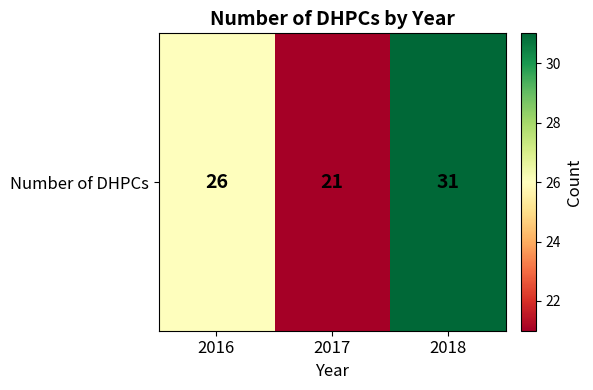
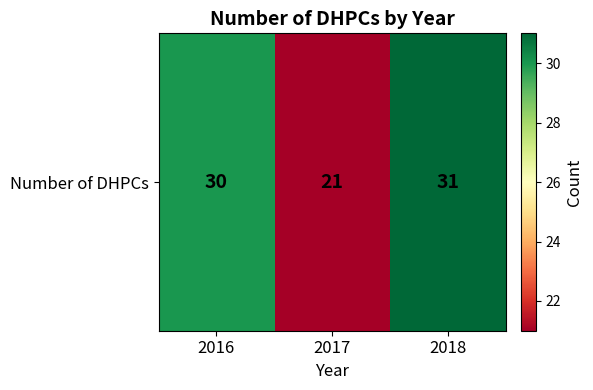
  {
    "Number of DHPCs": {
-     "2016": 26,
+     "2016": 30,
      "2017": 21,
      "2018": 31
    }
  }
